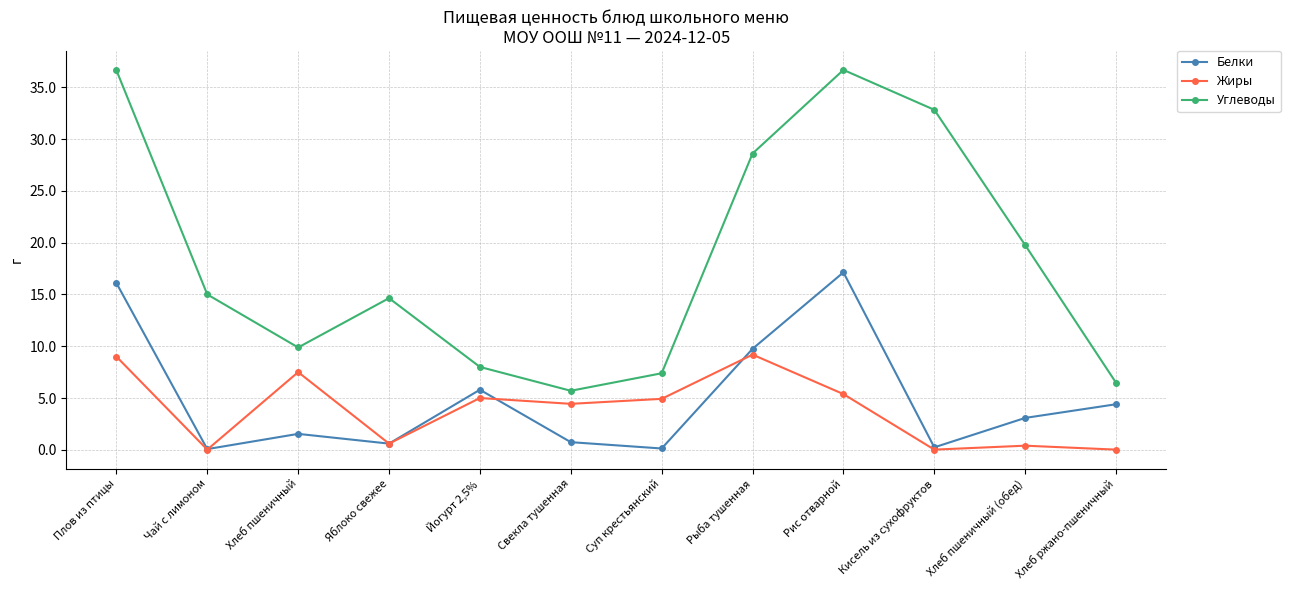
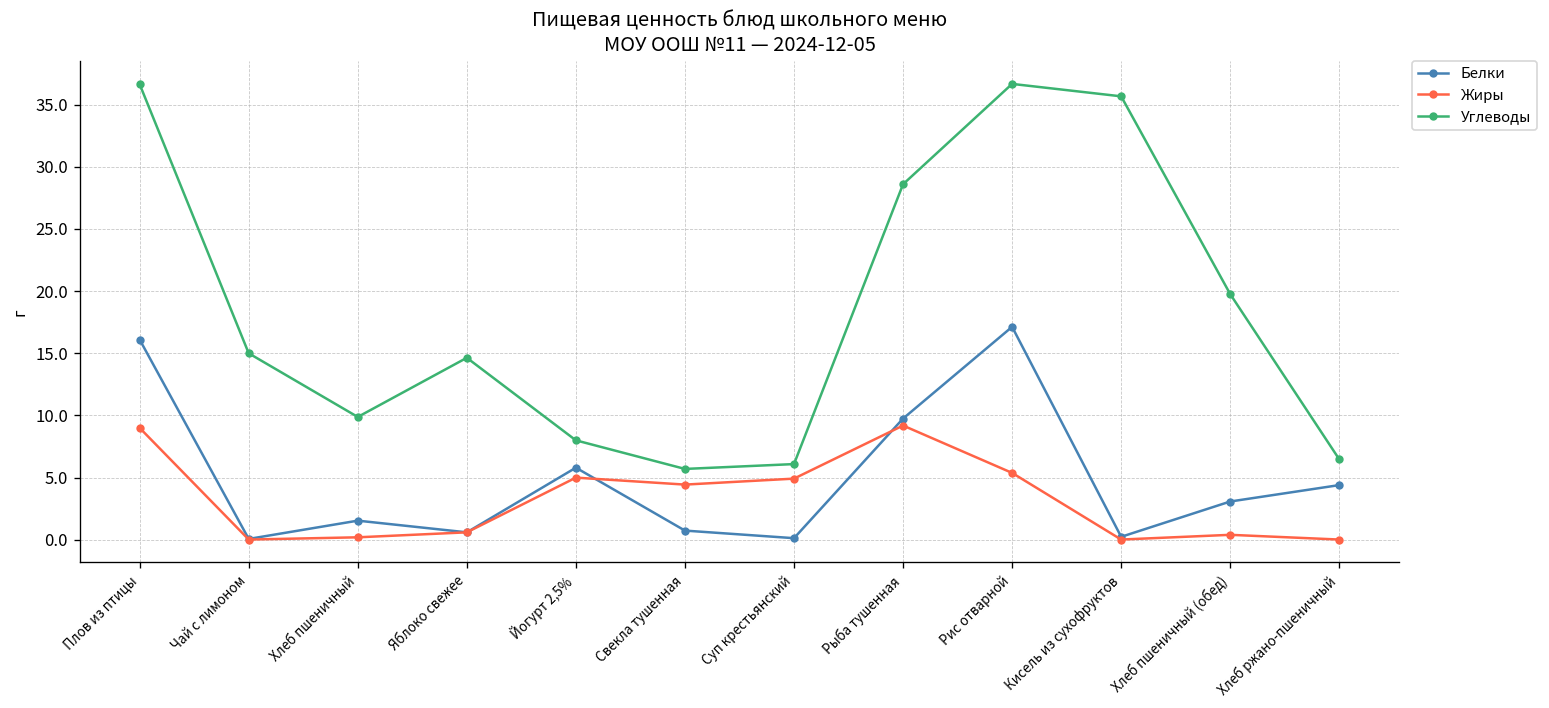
  {
    "Белки": {
      "Плов из птицы": 16.1,
      "Хлеб пшеничный": 1.5,
      "Йогурт 2,5%": 5.8,
      "Свекла тушенная": 0.7,
      "Суп крестьянский": 0.1,
      "Рыба тушенная": 9.8,
      "Рис отварной": 17.1,
      "Хлеб пшеничный (обед)": 3.1,
      "Хлеб ржано-пшеничный": 4.4
    },
    "Жиры": {
      "Плов из птицы": 9.0,
-     "Хлеб пшеничный": 7.5,
+     "Хлеб пшеничный": 0.2,
      "Йогурт 2,5%": 5.0,
      "Свекла тушенная": 4.4,
      "Суп крестьянский": 4.9,
      "Рыба тушенная": 9.2,
      "Рис отварной": 5.4,
      "Хлеб пшеничный (обед)": 0.4,
      "Хлеб ржано-пшеничный": 0.0
    },
    "Углеводы": {
      "Плов из птицы": 36.6,
      "Чай с лимоном": 15.0,
      "Хлеб пшеничный": 9.9,
      "Яблоко свежее": 14.6,
      "Йогурт 2,5%": 8.0,
      "Свекла тушенная": 5.7,
-     "Суп крестьянский": 7.4,
+     "Суп крестьянский": 6.1,
      "Рыба тушенная": 28.6,
      "Рис отварной": 36.7,
-     "Кисель из сухофруктов": 32.8,
+     "Кисель из сухофруктов": 35.7,
      "Хлеб пшеничный (обед)": 19.8,
      "Хлеб ржано-пшеничный": 6.5
    }
  }
